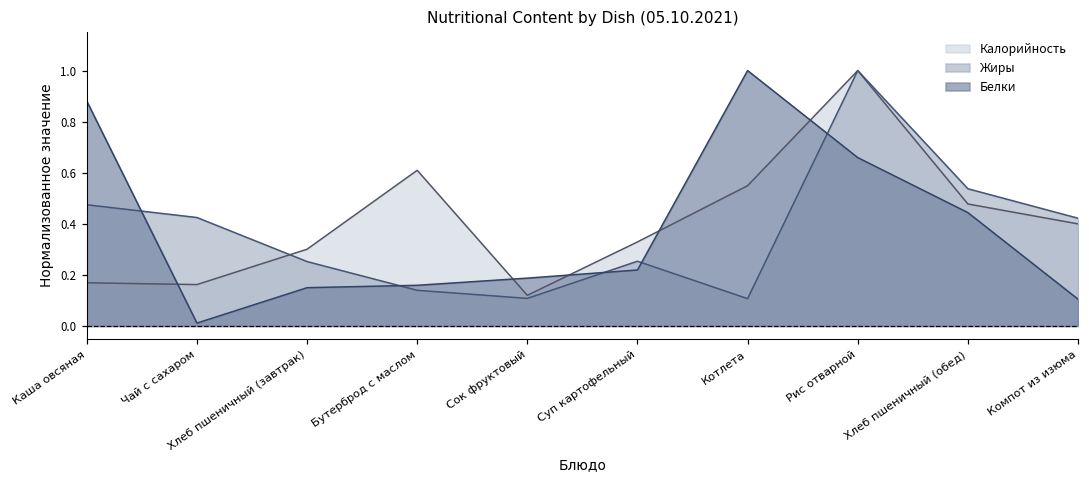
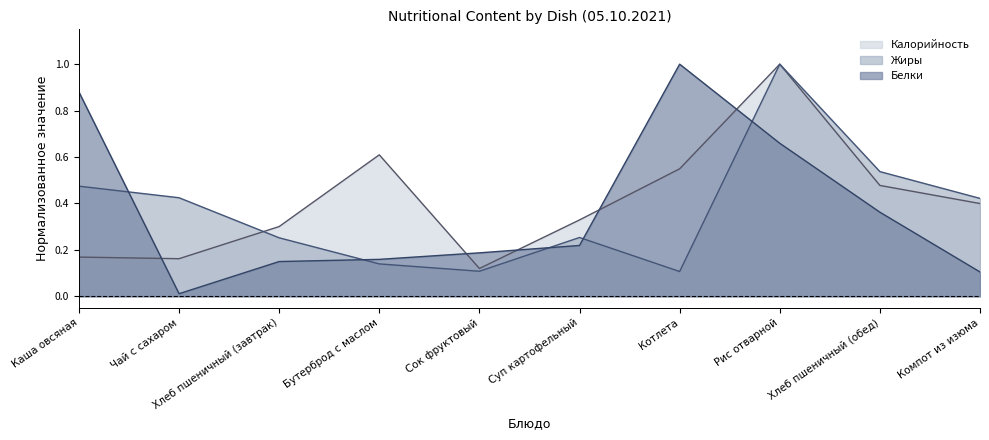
  {
    "Калорийность": {
      "Каша овсяная": 0.17,
      "Чай с сахаром": 0.16,
      "Хлеб пшеничный (завтрак)": 0.30,
      "Бутерброд с маслом": 0.61,
      "Сок фруктовый": 0.12,
      "Суп картофельный": 0.33,
      "Котлета": 0.55,
      "Хлеб пшеничный (обед)": 0.48,
      "Компот из изюма": 0.40
    },
    "Жиры": {
      "Каша овсяная": 0.47,
      "Чай с сахаром": 0.42,
      "Хлеб пшеничный (завтрак)": 0.25,
      "Бутерброд с маслом": 0.14,
      "Сок фруктовый": 0.11,
      "Суп картофельный": 0.25,
      "Котлета": 0.11,
      "Хлеб пшеничный (обед)": 0.54,
      "Компот из изюма": 0.42
    },
    "Белки": {
      "Каша овсяная": 0.88,
      "Чай с сахаром": 0.01,
      "Хлеб пшеничный (завтрак)": 0.15,
      "Бутерброд с маслом": 0.16,
      "Сок фруктовый": 0.19,
      "Суп картофельный": 0.22,
      "Котлета": 1.00,
      "Рис отварной": 0.66,
-     "Хлеб пшеничный (обед)": 0.44,
+     "Хлеб пшеничный (обед)": 0.36,
      "Компот из изюма": 0.10
    }
  }
